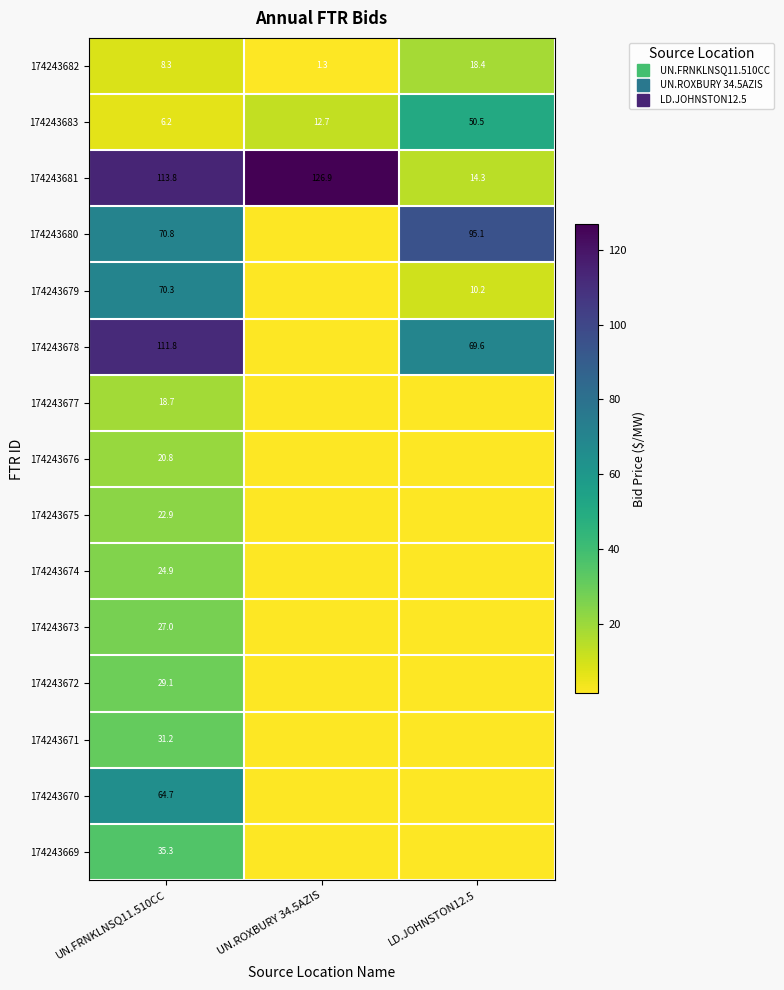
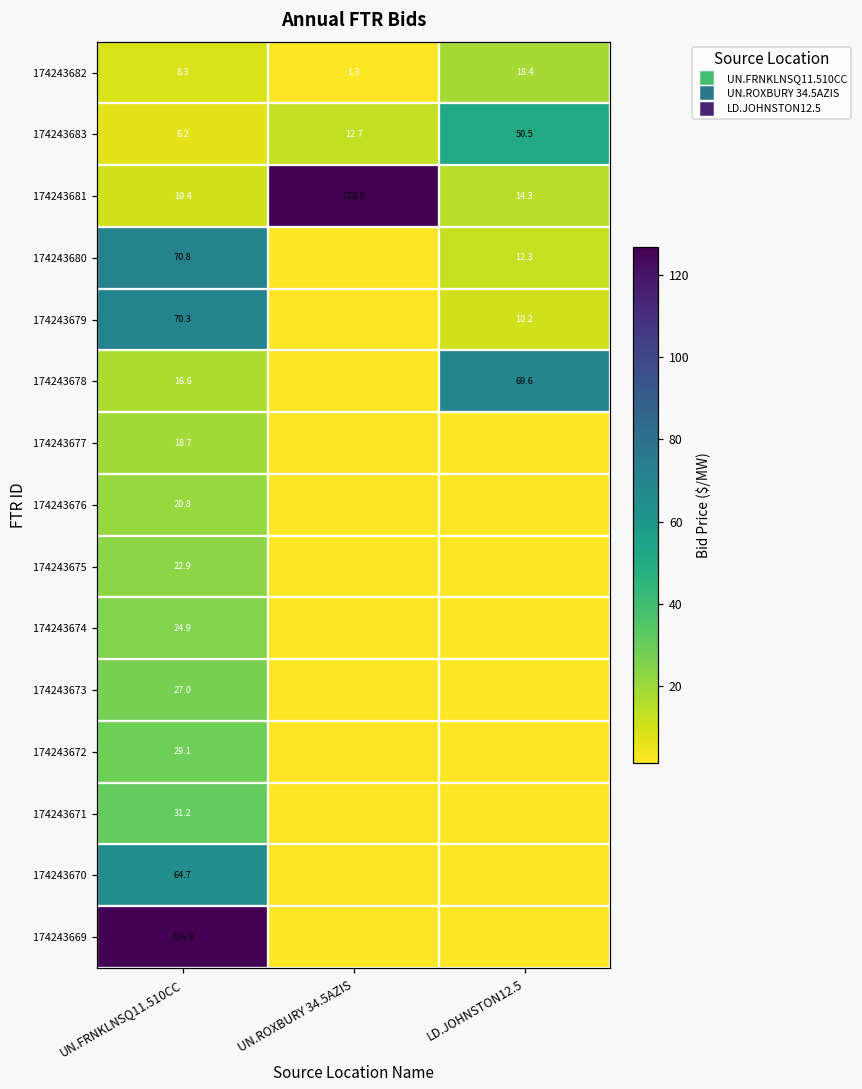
  {
    "174243682": {
      "UN.FRNKLNSQ11.510CC": 8.3,
      "UN.ROXBURY 34.5AZIS": 1.3,
      "LD.JOHNSTON12.5": 18.4
    },
    "174243683": {
      "UN.FRNKLNSQ11.510CC": 6.2,
      "UN.ROXBURY 34.5AZIS": 12.7,
      "LD.JOHNSTON12.5": 50.5
    },
    "174243681": {
-     "UN.FRNKLNSQ11.510CC": 113.8,
+     "UN.FRNKLNSQ11.510CC": 10.4,
      "UN.ROXBURY 34.5AZIS": 126.9,
      "LD.JOHNSTON12.5": 14.3
    },
    "174243680": {
      "UN.FRNKLNSQ11.510CC": 70.8,
-     "LD.JOHNSTON12.5": 95.1
+     "LD.JOHNSTON12.5": 12.3
    },
    "174243679": {
      "UN.FRNKLNSQ11.510CC": 70.3,
      "LD.JOHNSTON12.5": 10.2
    },
    "174243678": {
-     "UN.FRNKLNSQ11.510CC": 111.8,
+     "UN.FRNKLNSQ11.510CC": 16.6,
      "LD.JOHNSTON12.5": 69.6
    },
    "174243677": {
      "UN.FRNKLNSQ11.510CC": 18.7
    },
    "174243676": {
      "UN.FRNKLNSQ11.510CC": 20.8
    },
    "174243675": {
      "UN.FRNKLNSQ11.510CC": 22.9
    },
    "174243674": {
      "UN.FRNKLNSQ11.510CC": 24.9
    },
    "174243673": {
      "UN.FRNKLNSQ11.510CC": 27.0
    },
    "174243672": {
      "UN.FRNKLNSQ11.510CC": 29.1
    },
    "174243671": {
      "UN.FRNKLNSQ11.510CC": 31.2
    },
    "174243670": {
      "UN.FRNKLNSQ11.510CC": 64.7
    },
    "174243669": {
-     "UN.FRNKLNSQ11.510CC": 35.3
+     "UN.FRNKLNSQ11.510CC": 126.8
    }
  }
